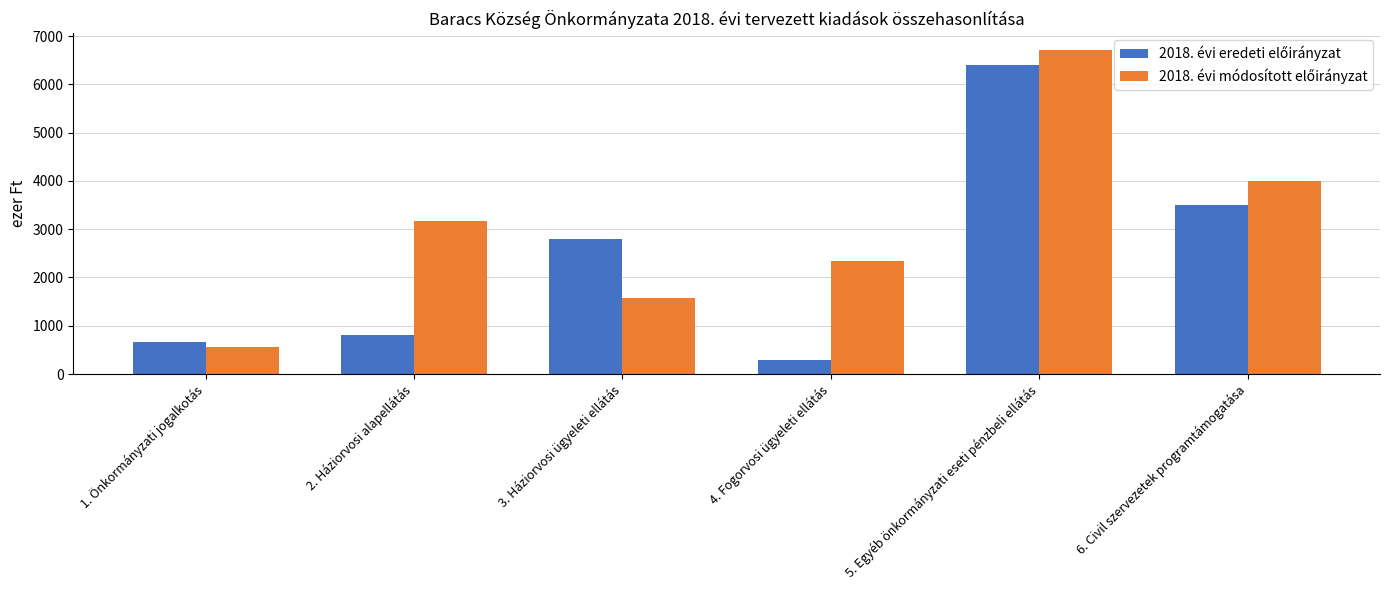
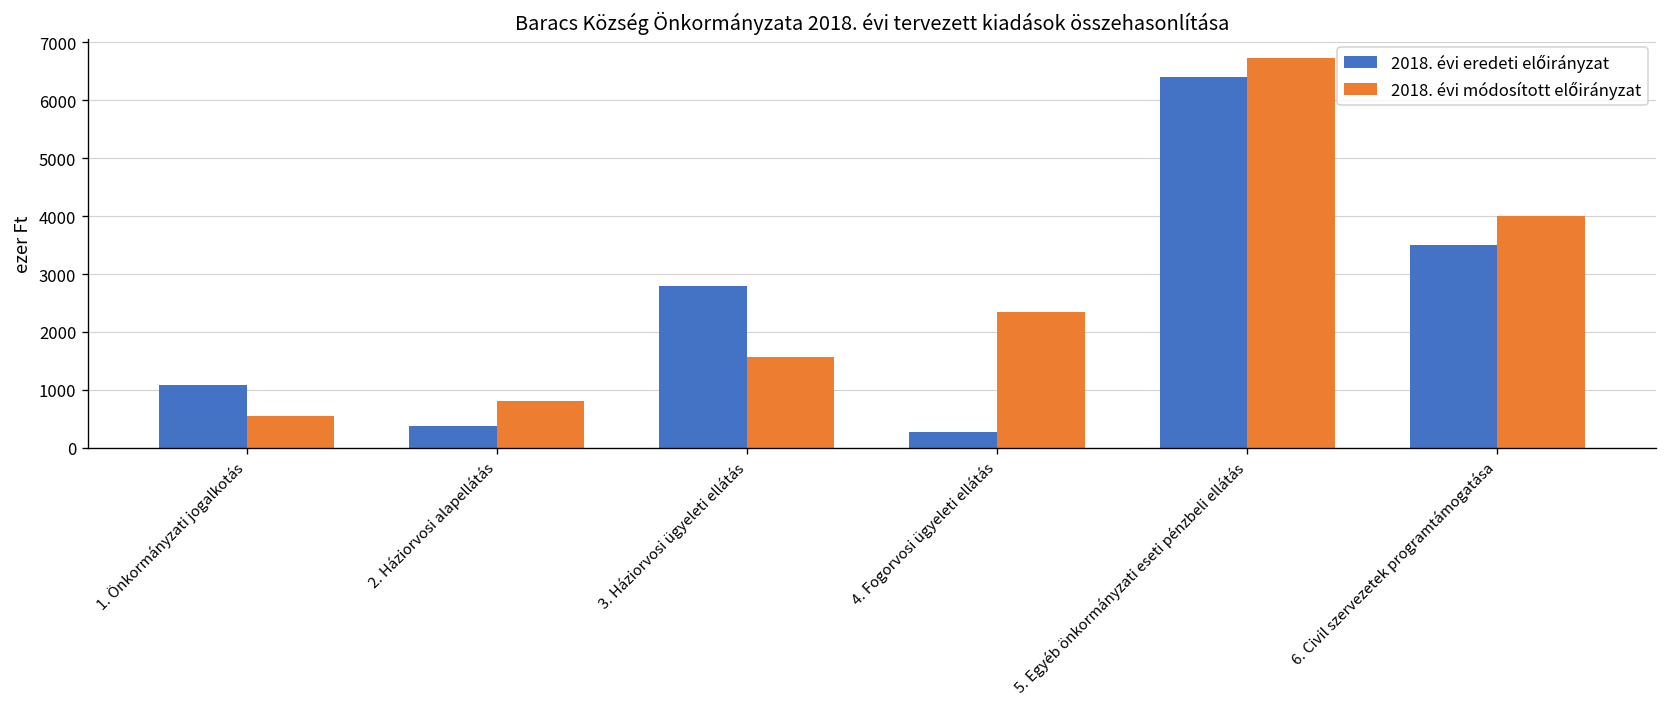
  {
    "2018. évi eredeti előirányzat": {
-     "1. Önkormányzati jogalkotás": 700,
-     "2. Háziorvosi alapellátás": 800,
+     "1. Önkormányzati jogalkotás": 1100,
+     "2. Háziorvosi alapellátás": 400,
      "3. Háziorvosi ügyeleti ellátás": 2800,
      "4. Fogorvosi ügyeleti ellátás": 300,
      "5. Egyéb önkormányzati eseti pénzbeli ellátás": 6400,
      "6. Civil szervezetek programtámogatása": 3500
    },
    "2018. évi módosított előirányzat": {
      "1. Önkormányzati jogalkotás": 600,
-     "2. Háziorvosi alapellátás": 3200,
+     "2. Háziorvosi alapellátás": 800,
      "3. Háziorvosi ügyeleti ellátás": 1600,
      "4. Fogorvosi ügyeleti ellátás": 2400,
      "5. Egyéb önkormányzati eseti pénzbeli ellátás": 6700,
      "6. Civil szervezetek programtámogatása": 4000
    }
  }
